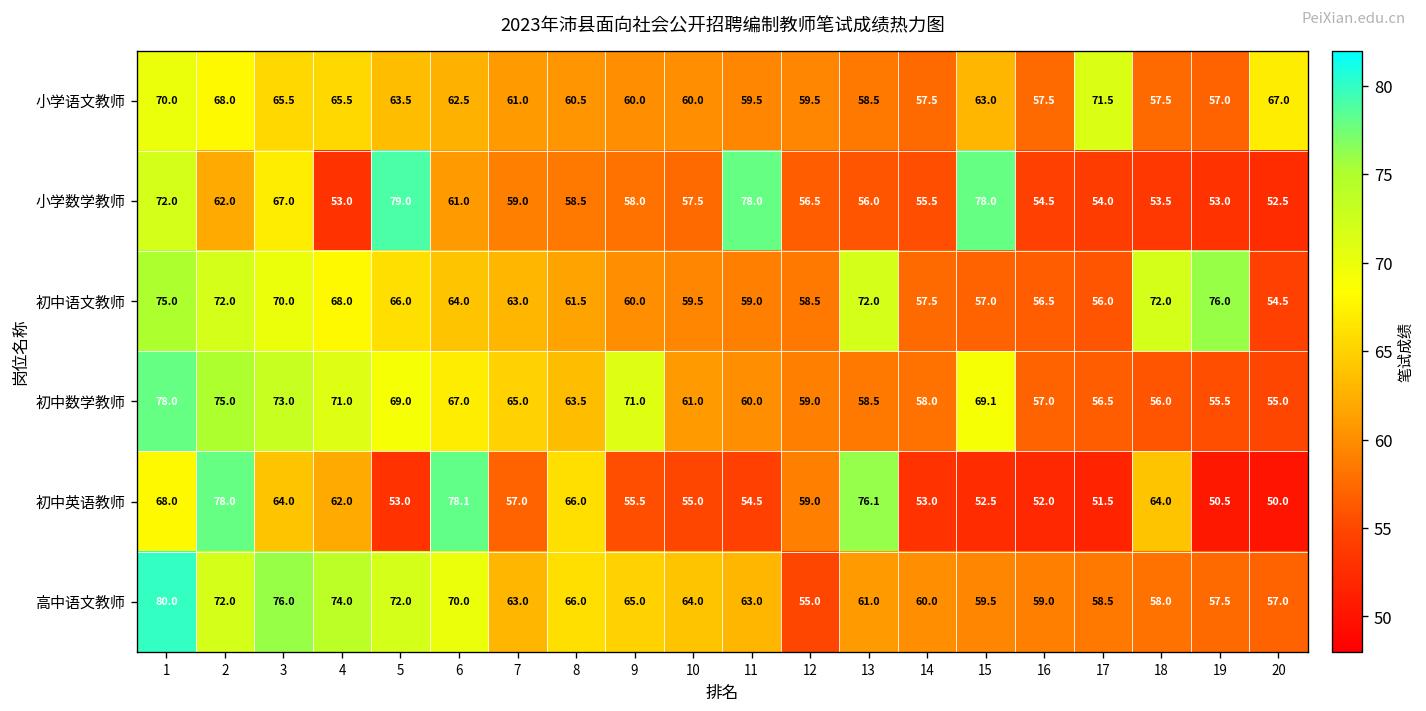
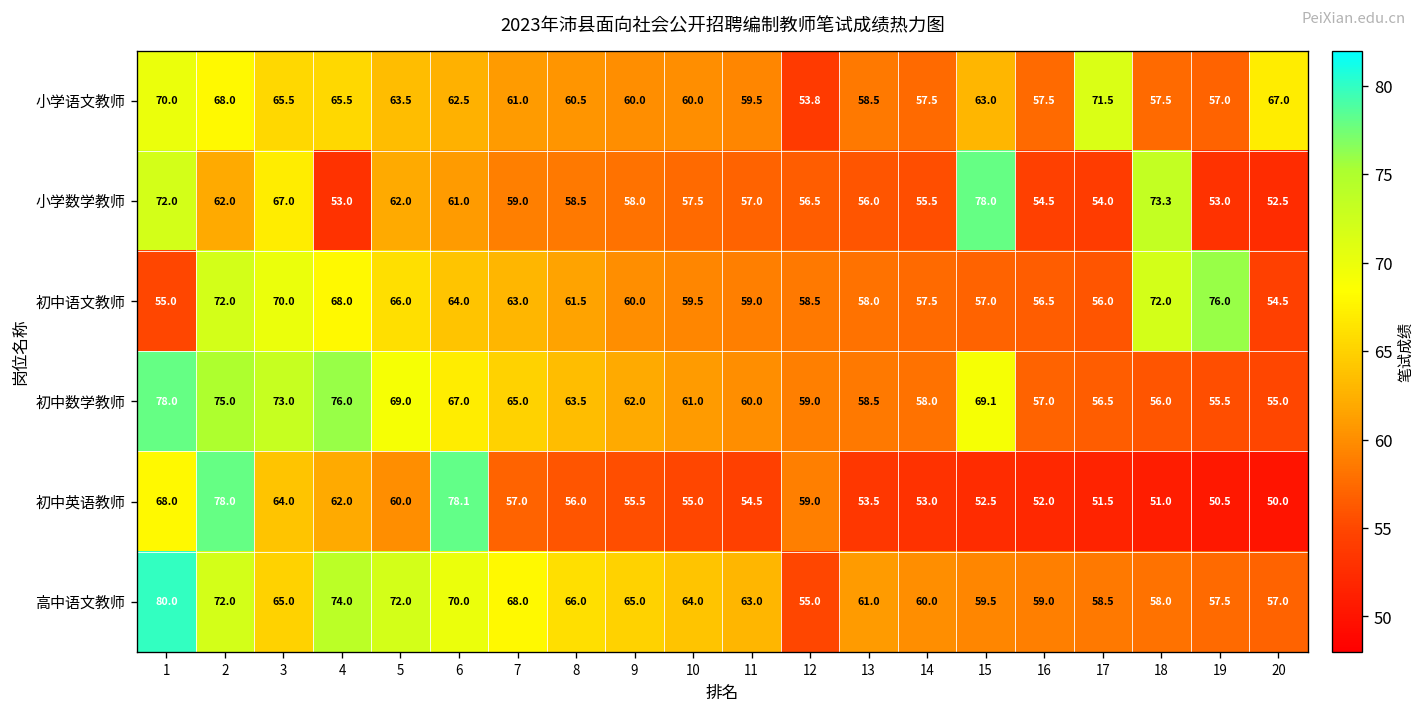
  {
    "小学语文教师": {
      "1": 70.0,
      "2": 68.0,
      "3": 65.5,
      "4": 65.5,
      "5": 63.5,
      "6": 62.5,
      "7": 61.0,
      "8": 60.5,
      "9": 60.0,
      "10": 60.0,
      "11": 59.5,
-     "12": 59.5,
+     "12": 53.8,
      "13": 58.5,
      "14": 57.5,
      "15": 63.0,
      "16": 57.5,
      "17": 71.5,
      "18": 57.5,
      "19": 57.0,
      "20": 67.0
    },
    "小学数学教师": {
      "1": 72.0,
      "2": 62.0,
      "3": 67.0,
      "4": 53.0,
-     "5": 79.0,
+     "5": 62.0,
      "6": 61.0,
      "7": 59.0,
      "8": 58.5,
      "9": 58.0,
      "10": 57.5,
-     "11": 78.0,
+     "11": 57.0,
      "12": 56.5,
      "13": 56.0,
      "14": 55.5,
      "15": 78.0,
      "16": 54.5,
      "17": 54.0,
-     "18": 53.5,
+     "18": 73.3,
      "19": 53.0,
      "20": 52.5
    },
    "初中语文教师": {
-     "1": 75.0,
+     "1": 55.0,
      "2": 72.0,
      "3": 70.0,
      "4": 68.0,
      "5": 66.0,
      "6": 64.0,
      "7": 63.0,
      "8": 61.5,
      "9": 60.0,
      "10": 59.5,
      "11": 59.0,
      "12": 58.5,
-     "13": 72.0,
+     "13": 58.0,
      "14": 57.5,
      "15": 57.0,
      "16": 56.5,
      "17": 56.0,
      "18": 72.0,
      "19": 76.0,
      "20": 54.5
    },
    "初中数学教师": {
      "1": 78.0,
      "2": 75.0,
      "3": 73.0,
-     "4": 71.0,
+     "4": 76.0,
      "5": 69.0,
      "6": 67.0,
      "7": 65.0,
      "8": 63.5,
-     "9": 71.0,
+     "9": 62.0,
      "10": 61.0,
      "11": 60.0,
      "12": 59.0,
      "13": 58.5,
      "14": 58.0,
      "15": 69.1,
      "16": 57.0,
      "17": 56.5,
      "18": 56.0,
      "19": 55.5,
      "20": 55.0
    },
    "初中英语教师": {
      "1": 68.0,
      "2": 78.0,
      "3": 64.0,
      "4": 62.0,
-     "5": 53.0,
+     "5": 60.0,
      "6": 78.1,
      "7": 57.0,
-     "8": 66.0,
+     "8": 56.0,
      "9": 55.5,
      "10": 55.0,
      "11": 54.5,
      "12": 59.0,
-     "13": 76.1,
+     "13": 53.5,
      "14": 53.0,
      "15": 52.5,
      "16": 52.0,
      "17": 51.5,
-     "18": 64.0,
+     "18": 51.0,
      "19": 50.5,
      "20": 50.0
    },
    "高中语文教师": {
      "1": 80.0,
      "2": 72.0,
-     "3": 76.0,
+     "3": 65.0,
      "4": 74.0,
      "5": 72.0,
      "6": 70.0,
-     "7": 63.0,
+     "7": 68.0,
      "8": 66.0,
      "9": 65.0,
      "10": 64.0,
      "11": 63.0,
      "12": 55.0,
      "13": 61.0,
      "14": 60.0,
      "15": 59.5,
      "16": 59.0,
      "17": 58.5,
      "18": 58.0,
      "19": 57.5,
      "20": 57.0
    }
  }
